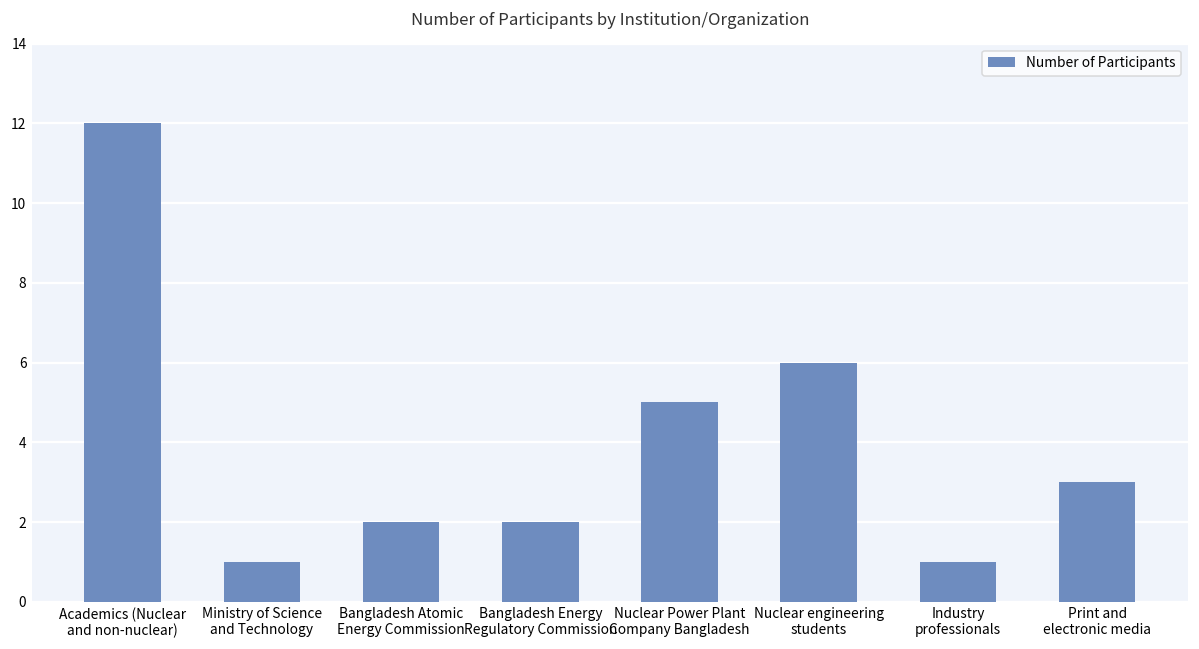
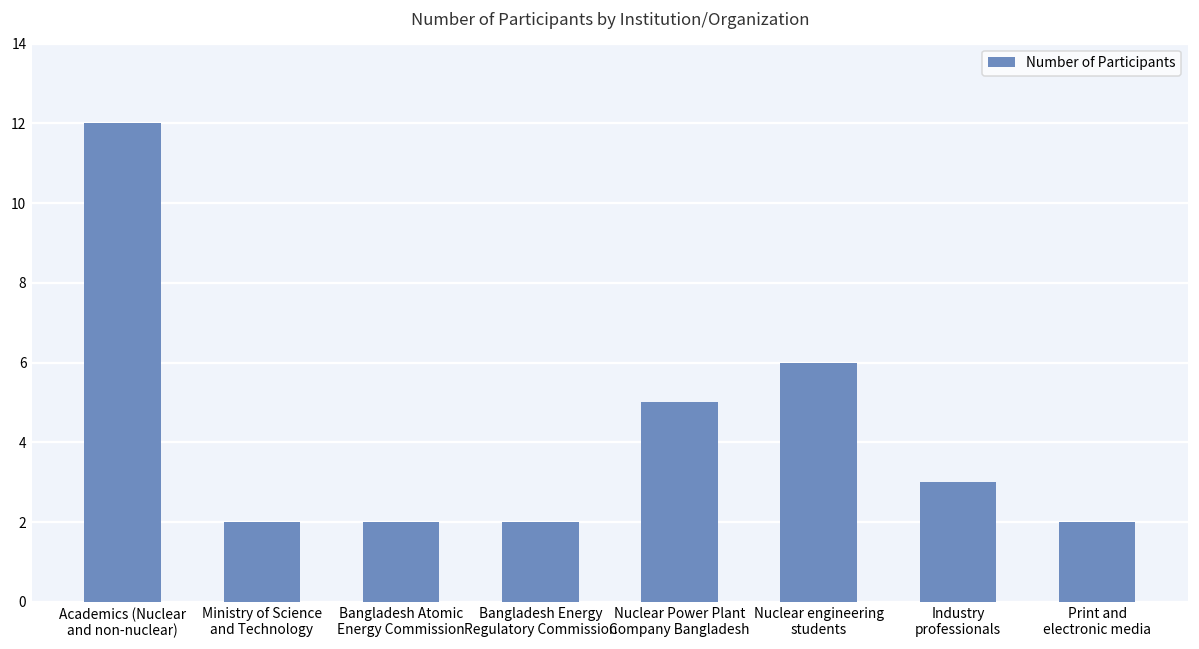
  {
    "Academics (Nuclear and non-nuclear)": 12,
-   "Ministry of Science and Technology": 1,
+   "Ministry of Science and Technology": 2,
    "Bangladesh Atomic Energy Commission": 2,
    "Bangladesh Energy Regulatory Commission": 2,
    "Nuclear Power Plant Company Bangladesh": 5,
    "Nuclear engineering students": 6,
-   "Industry professionals": 1,
-   "Print and electronic media": 3
+   "Industry professionals": 3,
+   "Print and electronic media": 2
  }
